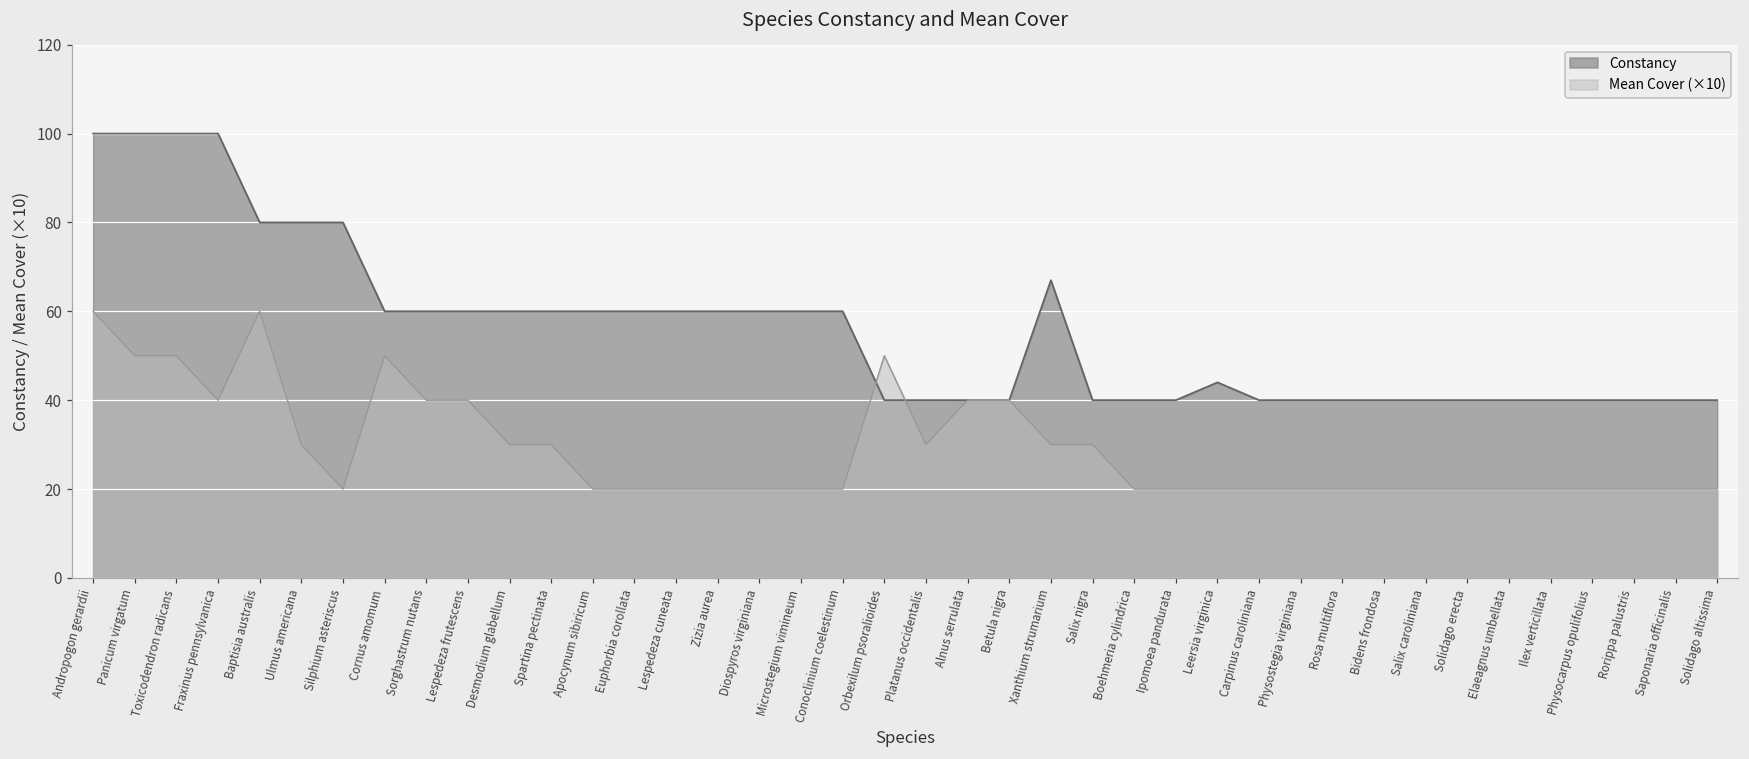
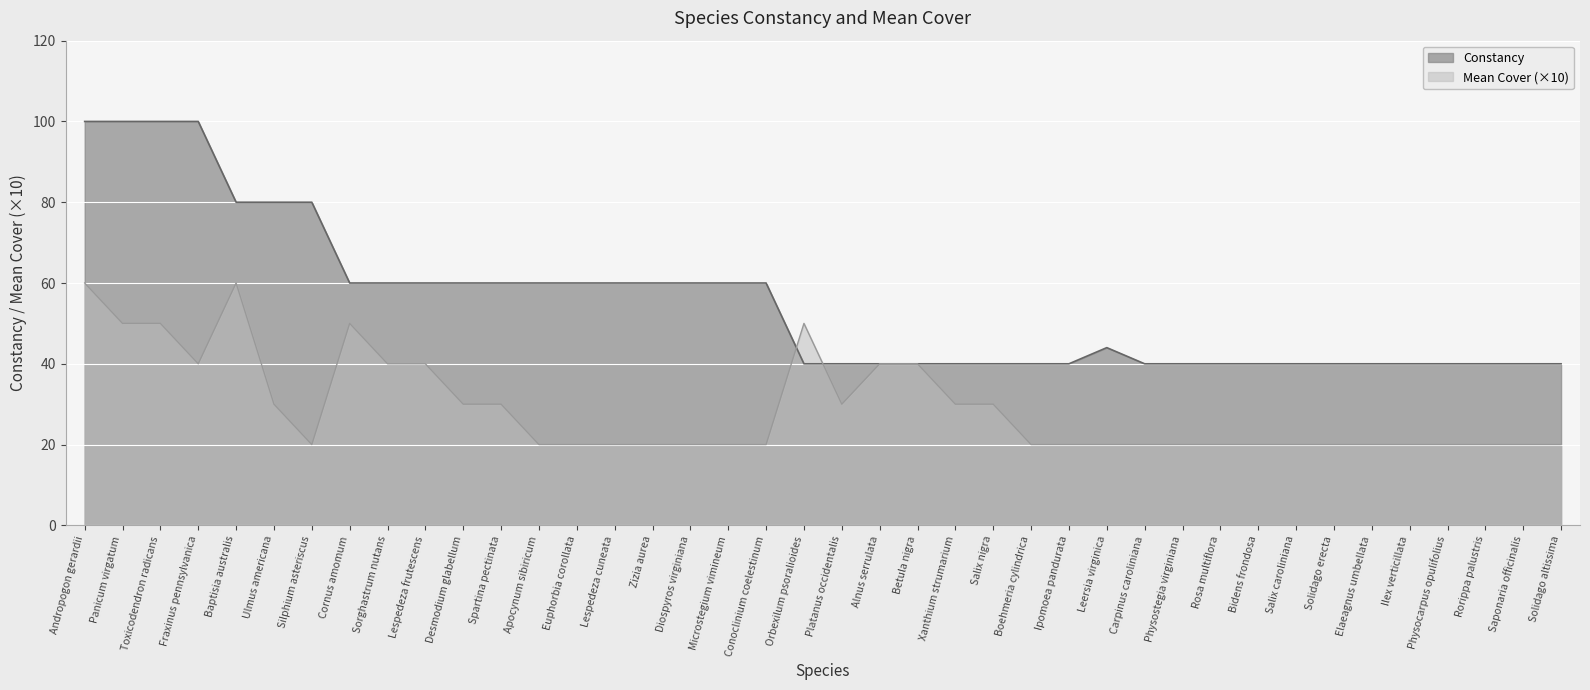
  {
    "Constancy": {
      "Andropogon gerardii": 100,
      "Panicum virgatum": 100,
      "Toxicodendron radicans": 100,
      "Fraxinus pennsylvanica": 100,
      "Baptisia australis": 80,
      "Ulmus americana": 80,
      "Silphium asteriscus": 80,
      "Cornus amomum": 60,
      "Sorghastrum nutans": 60,
      "Lespedeza frutescens": 60,
      "Desmodium glabellum": 60,
      "Spartina pectinata": 60,
      "Apocynum sibiricum": 60,
      "Euphorbia corollata": 60,
      "Lespedeza cuneata": 60,
      "Zizia aurea": 60,
      "Diospyros virginiana": 60,
      "Microstegium vimineum": 60,
      "Conoclinium coelestinum": 60,
      "Orbexilum psoralioides": 40,
      "Platanus occidentalis": 40,
-     "Xanthium strumarium": 67,
+     "Xanthium strumarium": 40,
      "Salix nigra": 40,
      "Boehmeria cylindrica": 40,
      "Ipomoea pandurata": 40,
      "Leersia virginica": 44,
      "Carpinus caroliniana": 40,
      "Physostegia virginiana": 40,
      "Rosa multiflora": 40,
      "Bidens frondosa": 40,
      "Salix caroliniana": 40,
      "Solidago erecta": 40,
      "Elaeagnus umbellata": 40,
      "Ilex verticillata": 40,
      "Physocarpus opulifolius": 40,
      "Rorippa palustris": 40,
      "Saponaria officinalis": 40,
      "Solidago altissima": 40
    },
    "Mean Cover (×10)": {
      "Andropogon gerardii": 60,
      "Panicum virgatum": 50,
      "Toxicodendron radicans": 50,
      "Fraxinus pennsylvanica": 40,
      "Baptisia australis": 60,
      "Ulmus americana": 30,
      "Silphium asteriscus": 20,
      "Cornus amomum": 50,
      "Sorghastrum nutans": 40,
      "Lespedeza frutescens": 40,
      "Desmodium glabellum": 30,
      "Spartina pectinata": 30,
      "Apocynum sibiricum": 20,
      "Euphorbia corollata": 20,
      "Lespedeza cuneata": 20,
      "Zizia aurea": 20,
      "Diospyros virginiana": 20,
      "Microstegium vimineum": 20,
      "Conoclinium coelestinum": 20,
      "Orbexilum psoralioides": 50,
      "Platanus occidentalis": 30,
      "Xanthium strumarium": 30,
      "Salix nigra": 30,
      "Boehmeria cylindrica": 20,
      "Ipomoea pandurata": 20,
      "Leersia virginica": 20,
      "Carpinus caroliniana": 20,
      "Physostegia virginiana": 20,
      "Rosa multiflora": 20,
      "Bidens frondosa": 20,
      "Salix caroliniana": 20,
      "Solidago erecta": 20,
      "Elaeagnus umbellata": 20,
      "Ilex verticillata": 20,
      "Physocarpus opulifolius": 20,
      "Rorippa palustris": 20,
      "Saponaria officinalis": 20,
      "Solidago altissima": 20
    }
  }
